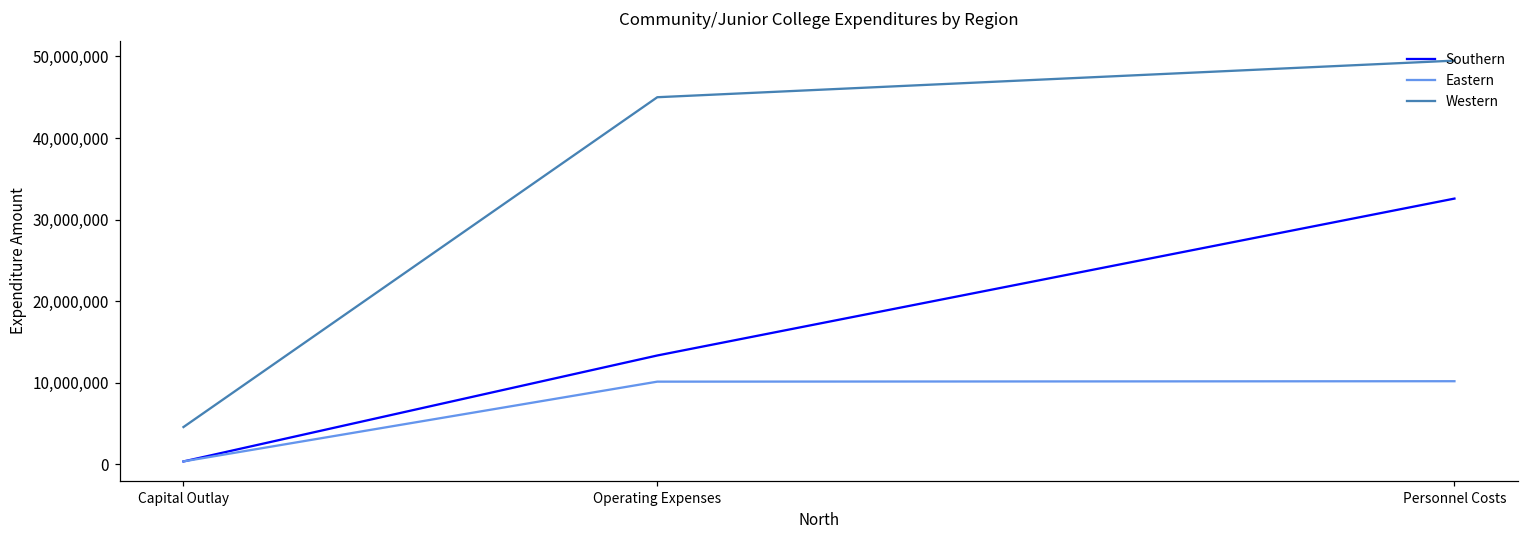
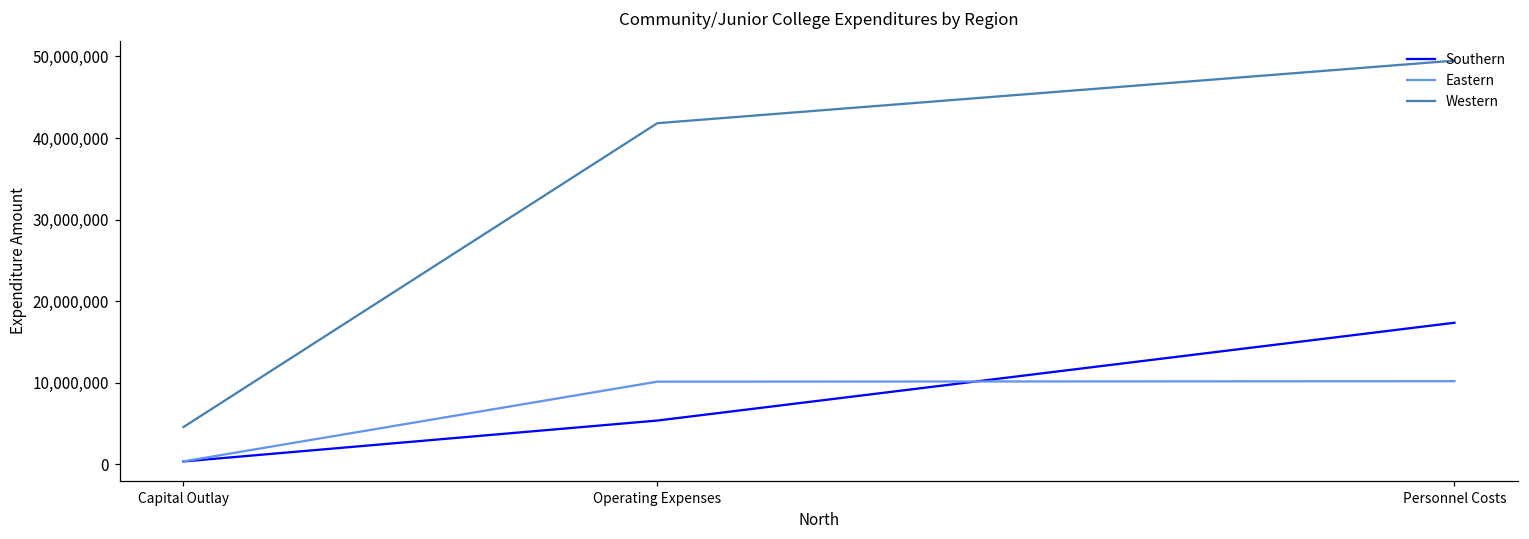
  {
    "Southern": {
-     "Operating Expenses": "13,000,000",
-     "Personnel Costs": "33,000,000"
+     "Operating Expenses": "5,000,000",
+     "Personnel Costs": "17,000,000"
    },
    "Eastern": {
      "Operating Expenses": "10,000,000",
      "Personnel Costs": "10,000,000"
    },
    "Western": {
      "Capital Outlay": "5,000,000",
-     "Operating Expenses": "45,000,000",
+     "Operating Expenses": "42,000,000",
      "Personnel Costs": "49,000,000"
    }
  }
